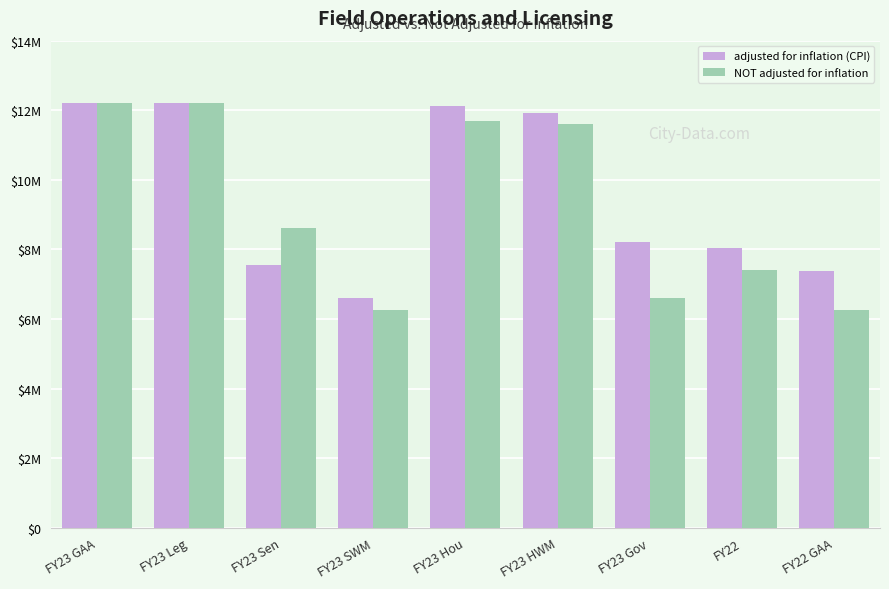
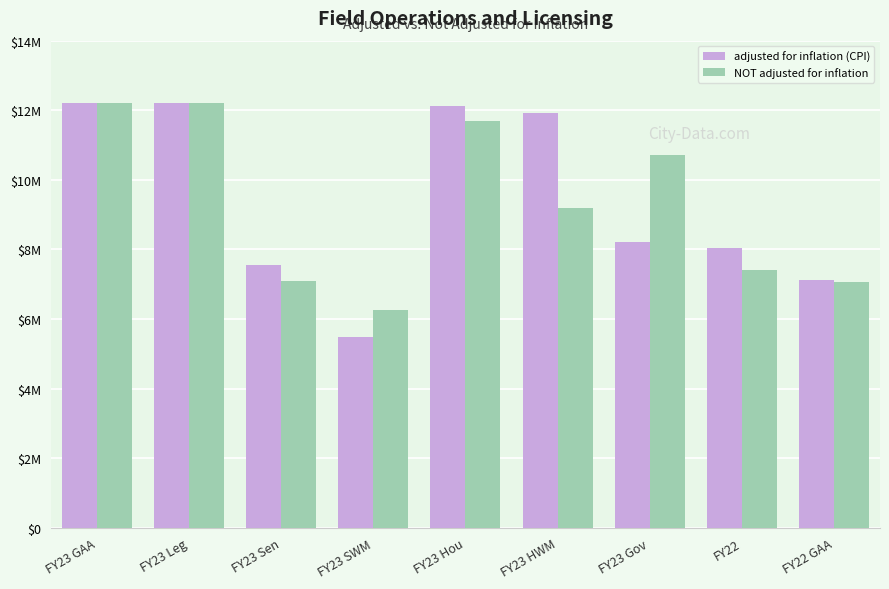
  {
    "adjusted for inflation (CPI)": {
      "FY23 GAA": "$12200000",
      "FY23 Leg": "$12200000",
      "FY23 Sen": "$7600000",
-     "FY23 SWM": "$6600000",
+     "FY23 SWM": "$5500000",
      "FY23 Hou": "$12100000",
      "FY23 HWM": "$11900000",
      "FY23 Gov": "$8200000",
      "FY22": "$8000000",
-     "FY22 GAA": "$7400000"
+     "FY22 GAA": "$7100000"
    },
    "NOT adjusted for inflation": {
      "FY23 GAA": "$12200000",
      "FY23 Leg": "$12200000",
-     "FY23 Sen": "$8600000",
+     "FY23 Sen": "$7100000",
      "FY23 SWM": "$6300000",
      "FY23 Hou": "$11700000",
-     "FY23 HWM": "$11600000",
-     "FY23 Gov": "$6600000",
+     "FY23 HWM": "$9200000",
+     "FY23 Gov": "$10700000",
      "FY22": "$7400000",
-     "FY22 GAA": "$6300000"
+     "FY22 GAA": "$7100000"
    }
  }
